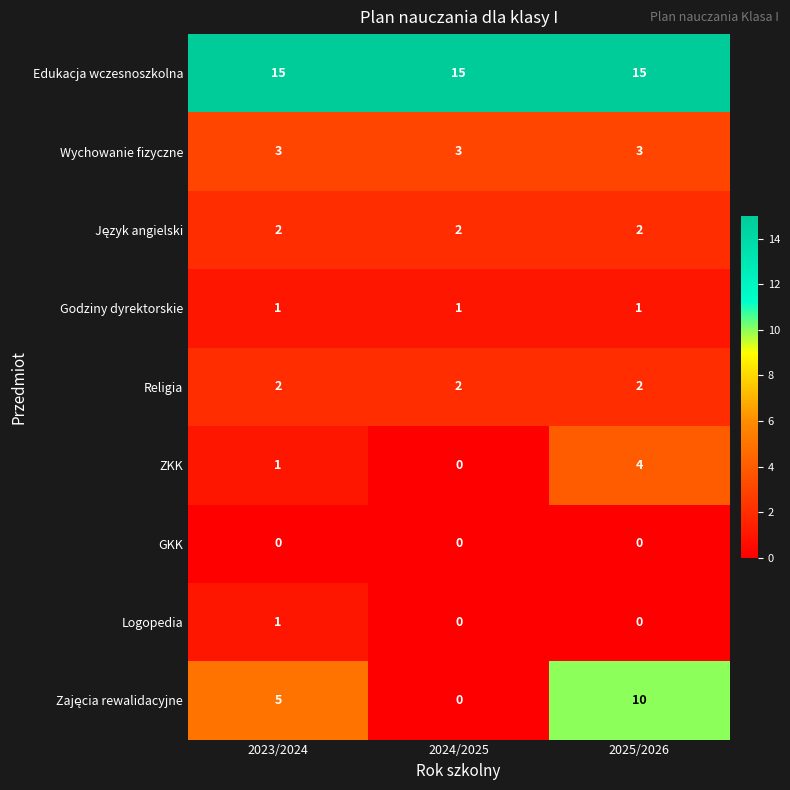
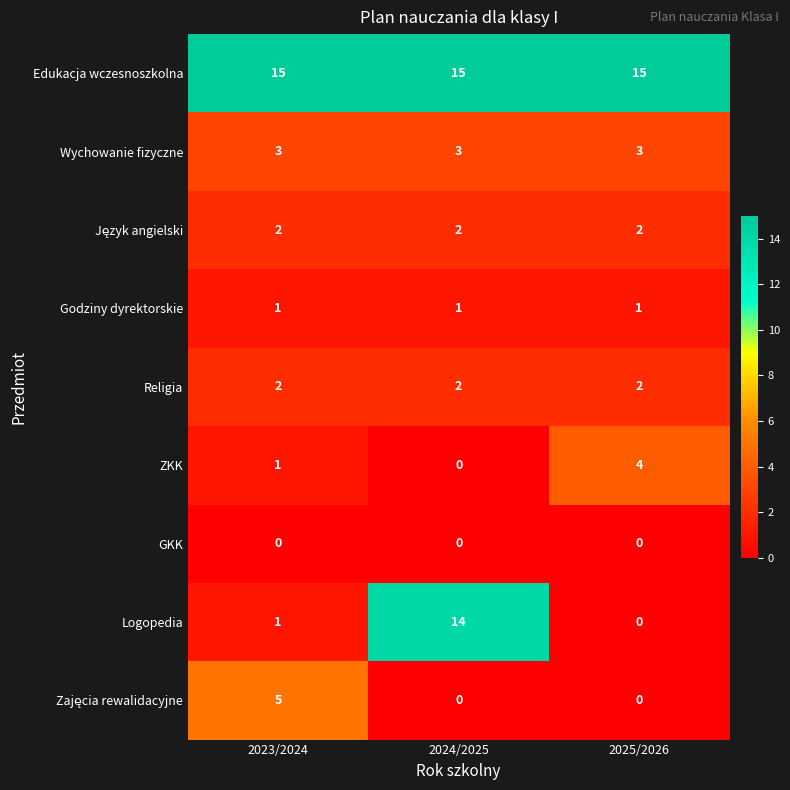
  {
    "Edukacja wczesnoszkolna": {
      "2023/2024": 15,
      "2024/2025": 15,
      "2025/2026": 15
    },
    "Wychowanie fizyczne": {
      "2023/2024": 3,
      "2024/2025": 3,
      "2025/2026": 3
    },
    "Język angielski": {
      "2023/2024": 2,
      "2024/2025": 2,
      "2025/2026": 2
    },
    "Godziny dyrektorskie": {
      "2023/2024": 1,
      "2024/2025": 1,
      "2025/2026": 1
    },
    "Religia": {
      "2023/2024": 2,
      "2024/2025": 2,
      "2025/2026": 2
    },
    "ZKK": {
      "2023/2024": 1,
      "2024/2025": 0,
      "2025/2026": 4
    },
    "GKK": {
      "2023/2024": 0,
      "2024/2025": 0,
      "2025/2026": 0
    },
    "Logopedia": {
      "2023/2024": 1,
-     "2024/2025": 0,
+     "2024/2025": 14,
      "2025/2026": 0
    },
    "Zajęcia rewalidacyjne": {
      "2023/2024": 5,
      "2024/2025": 0,
-     "2025/2026": 10
+     "2025/2026": 0
    }
  }
